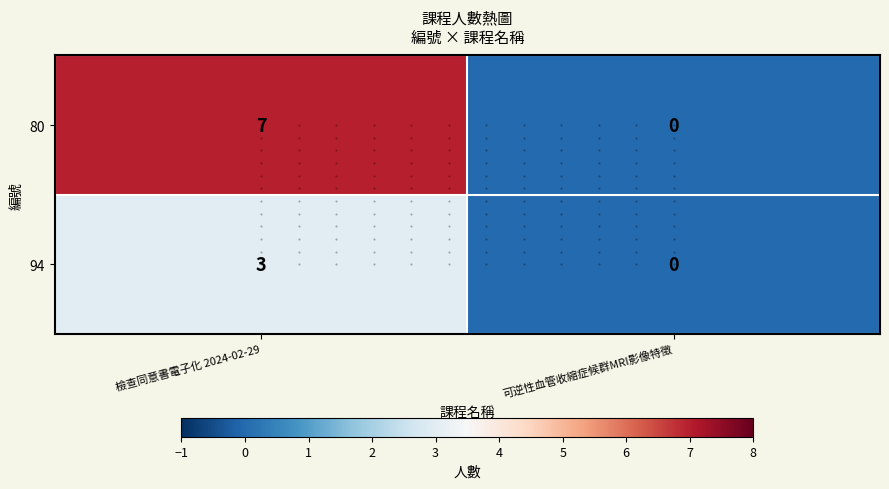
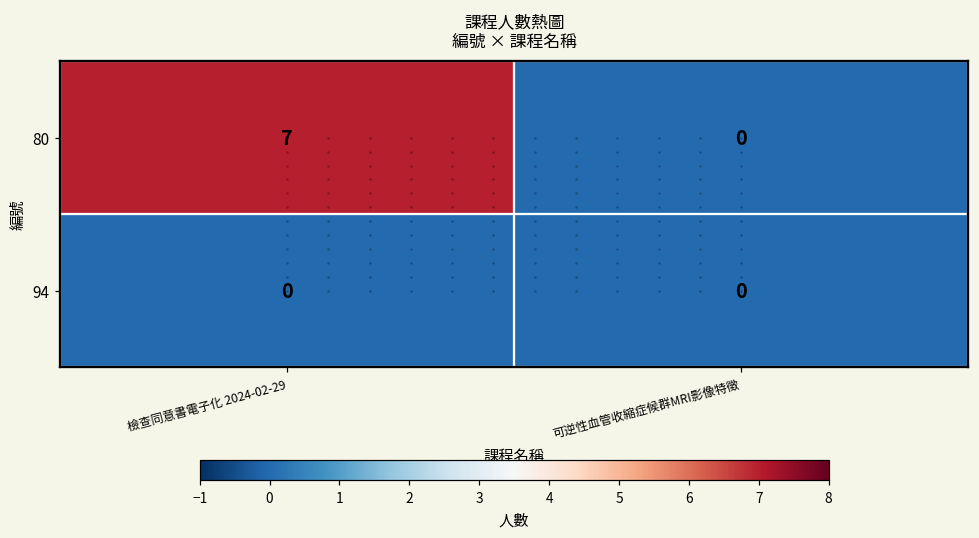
  {
    "94": {
-     "檢查同意書電子化 2024-02-29": 3
+     "檢查同意書電子化 2024-02-29": 0
    }
  }
